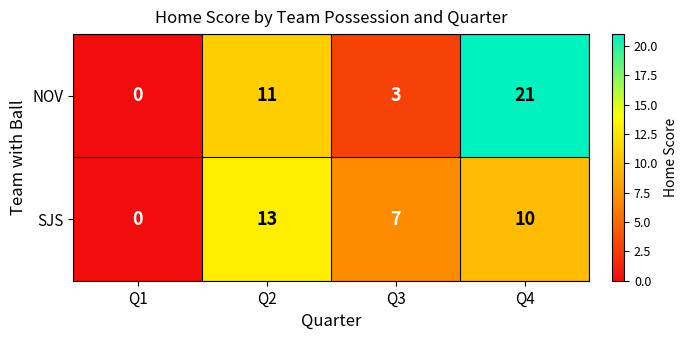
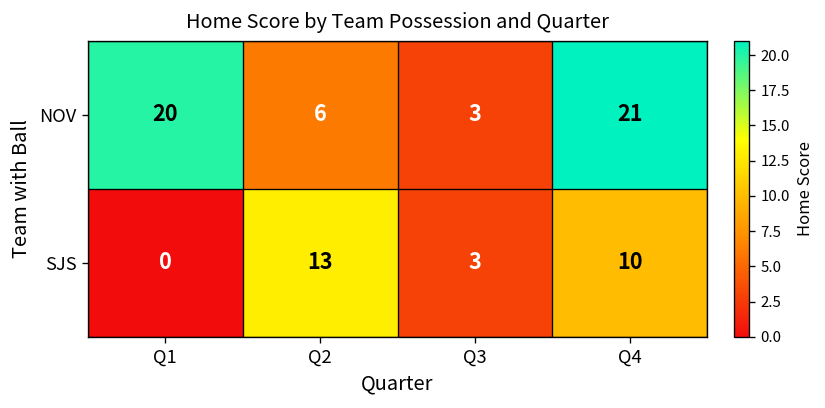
  {
    "NOV": {
-     "Q1": 0,
-     "Q2": 11,
+     "Q1": 20,
+     "Q2": 6,
      "Q3": 3,
      "Q4": 21
    },
    "SJS": {
      "Q1": 0,
      "Q2": 13,
-     "Q3": 7,
+     "Q3": 3,
      "Q4": 10
    }
  }
